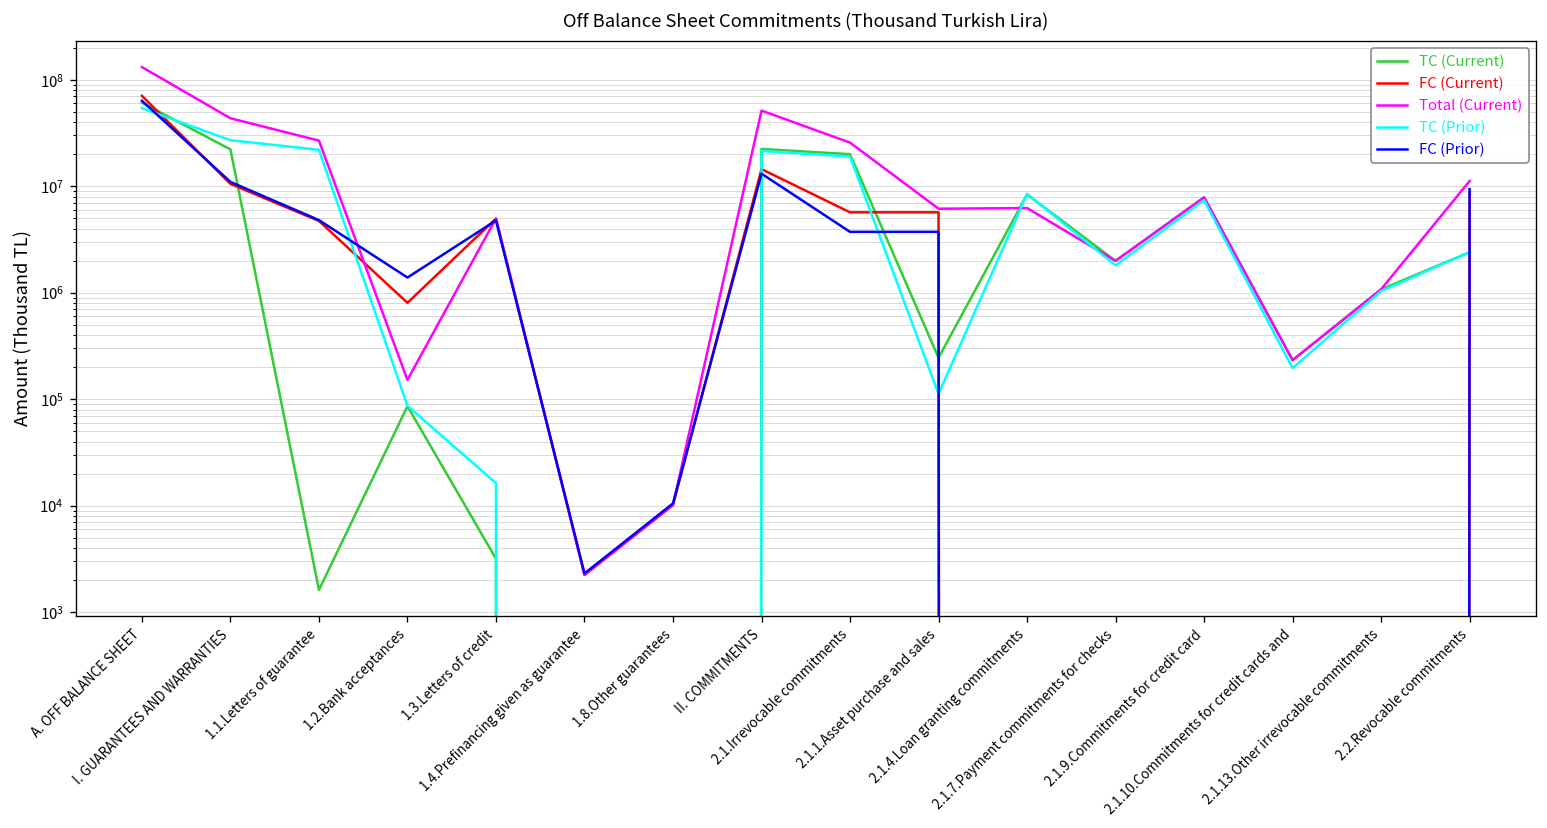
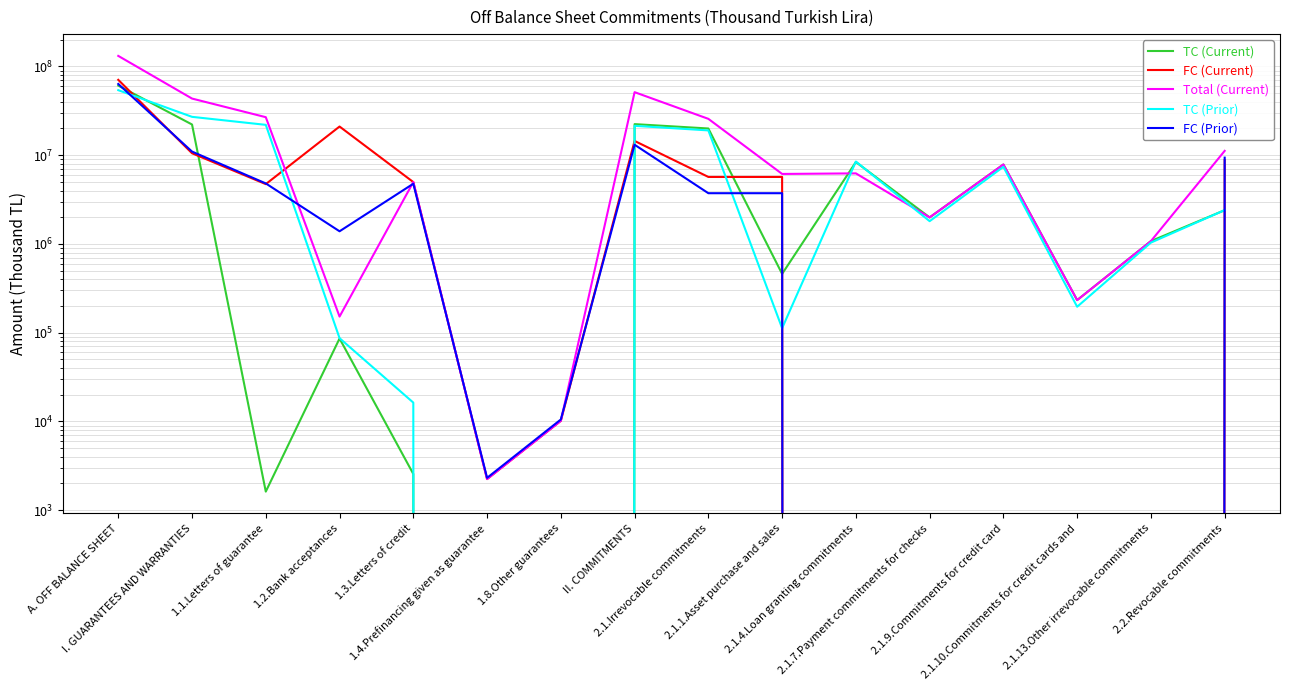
  {
    "TC (Current)": {
      "I. GUARANTEES AND WARRANTIES": 22000000,
      "1.1.Letters of guarantee": 1600,
-     "1.3.Letters of credit": 3200,
-     "2.1.1.Asset purchase and sales": 250000
+     "1.3.Letters of credit": 2600,
+     "2.1.1.Asset purchase and sales": 500000
    },
    "FC (Current)": {
      "A. OFF BALANCE SHEET": 70000000,
-     "1.2.Bank acceptances": 800000,
+     "1.2.Bank acceptances": 21000000,
      "II. COMMITMENTS": 14000000,
      "2.1.Irrevocable commitments": 6000000,
      "2.1.1.Asset purchase and sales": 6000000,
      "2.2.Revocable commitments": 9000000
    },
    "Total (Current)": {
      "A. OFF BALANCE SHEET": 130000000,
      "I. GUARANTEES AND WARRANTIES": 40000000,
      "1.1.Letters of guarantee": 27000000,
      "1.2.Bank acceptances": 150000,
      "II. COMMITMENTS": 50000000,
      "2.1.Irrevocable commitments": 26000000,
      "2.1.1.Asset purchase and sales": 6000000,
      "2.1.4.Loan granting commitments": 6000000,
      "2.2.Revocable commitments": 11000000
    },
    "TC (Prior)": {
      "A. OFF BALANCE SHEET": 50000000,
      "I. GUARANTEES AND WARRANTIES": 27000000,
      "1.1.Letters of guarantee": 22000000,
      "1.3.Letters of credit": 16000,
      "2.1.1.Asset purchase and sales": 110000,
      "2.1.7.Payment commitments for checks": 1800000,
      "2.1.10.Commitments for credit cards and": 200000
    },
    "FC (Prior)": {
      "1.2.Bank acceptances": 1400000,
      "II. COMMITMENTS": 13000000,
      "2.1.Irrevocable commitments": 3700000,
      "2.1.1.Asset purchase and sales": 3700000,
      "2.2.Revocable commitments": 9000000
    }
  }
